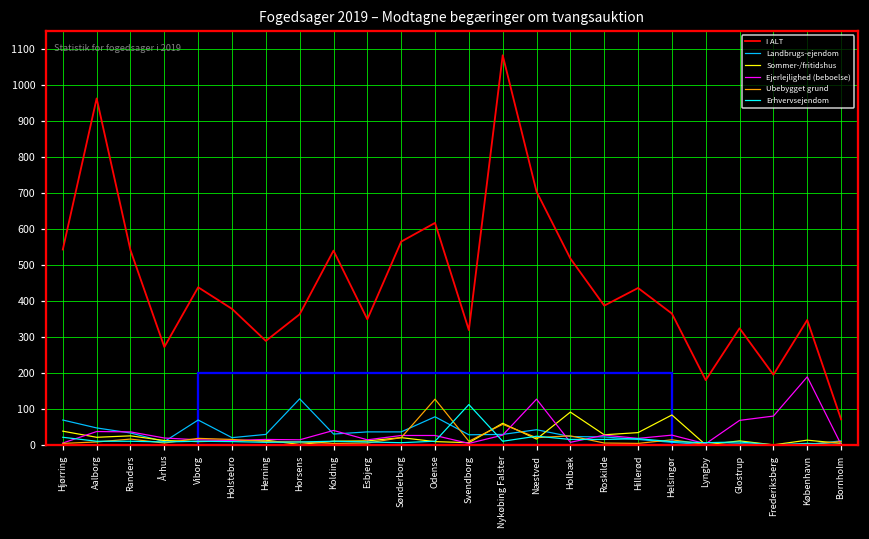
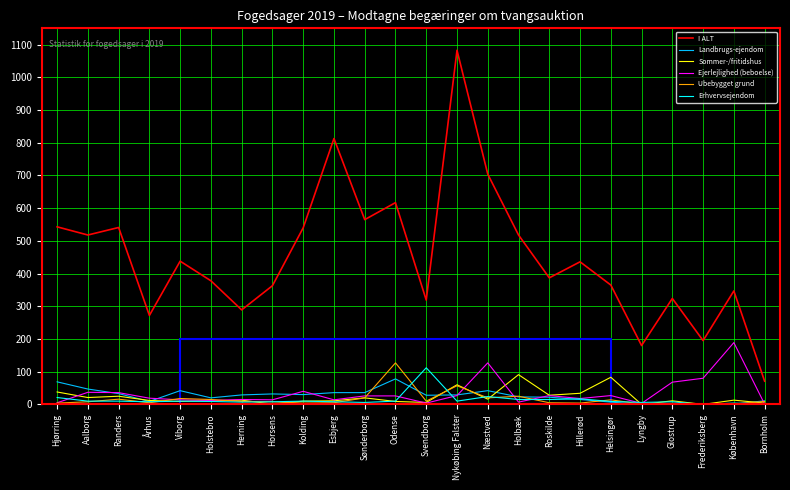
  {
    "I ALT": {
      "Hjørring": 540,
-     "Aalborg": 960,
+     "Aalborg": 520,
      "Randers": 540,
      "Århus": 270,
      "Viborg": 440,
      "Holstebro": 380,
      "Herning": 290,
      "Horsens": 360,
      "Kolding": 540,
-     "Esbjerg": 350,
+     "Esbjerg": 810,
      "Sønderborg": 570,
      "Odense": 620,
      "Svendborg": 320,
      "Nykøbing Falster": 1080,
      "Næstved": 700,
      "Holbæk": 520,
      "Roskilde": 390,
      "Hillerød": 440,
      "Helsingør": 370,
      "Lyngby": 180,
      "Glostrup": 320,
      "Frederiksberg": 200,
      "København": 350,
      "Bornholm": 70
    },
    "Landbrugs-ejendom": {
      "Hjørring": 70,
      "Aalborg": 50,
-     "Viborg": 70,
+     "Viborg": 40,
      "Herning": 30,
-     "Horsens": 130,
+     "Horsens": 30,
      "Kolding": 30,
      "Esbjerg": 40,
      "Sønderborg": 40,
      "Odense": 80,
      "Svendborg": 30,
      "Næstved": 40
    },
    "Sommer-/fritidshus": {
      "Hjørring": 40,
      "Aalborg": 20,
      "Randers": 30,
      "Holbæk": 90,
      "Hillerød": 30,
      "Helsingør": 80,
      "København": 10
    },
    "Ejerlejlighed (beboelse)": {
      "Aalborg": 40,
      "Kolding": 40,
      "Odense": 30,
      "Næstved": 130,
      "Holbæk": 10,
      "Helsingør": 30,
      "Glostrup": 70,
      "Frederiksberg": 80,
      "København": 190
    },
    "Ubebygget grund": {
      "Odense": 130,
      "Roskilde": 10,
      "Hillerød": 0
    },
    "Erhvervsejendom": {
      "Hjørring": 20,
      "Sønderborg": 10,
      "Svendborg": 110,
      "Nykøbing Falster": 10,
      "Holbæk": 20
    }
  }
